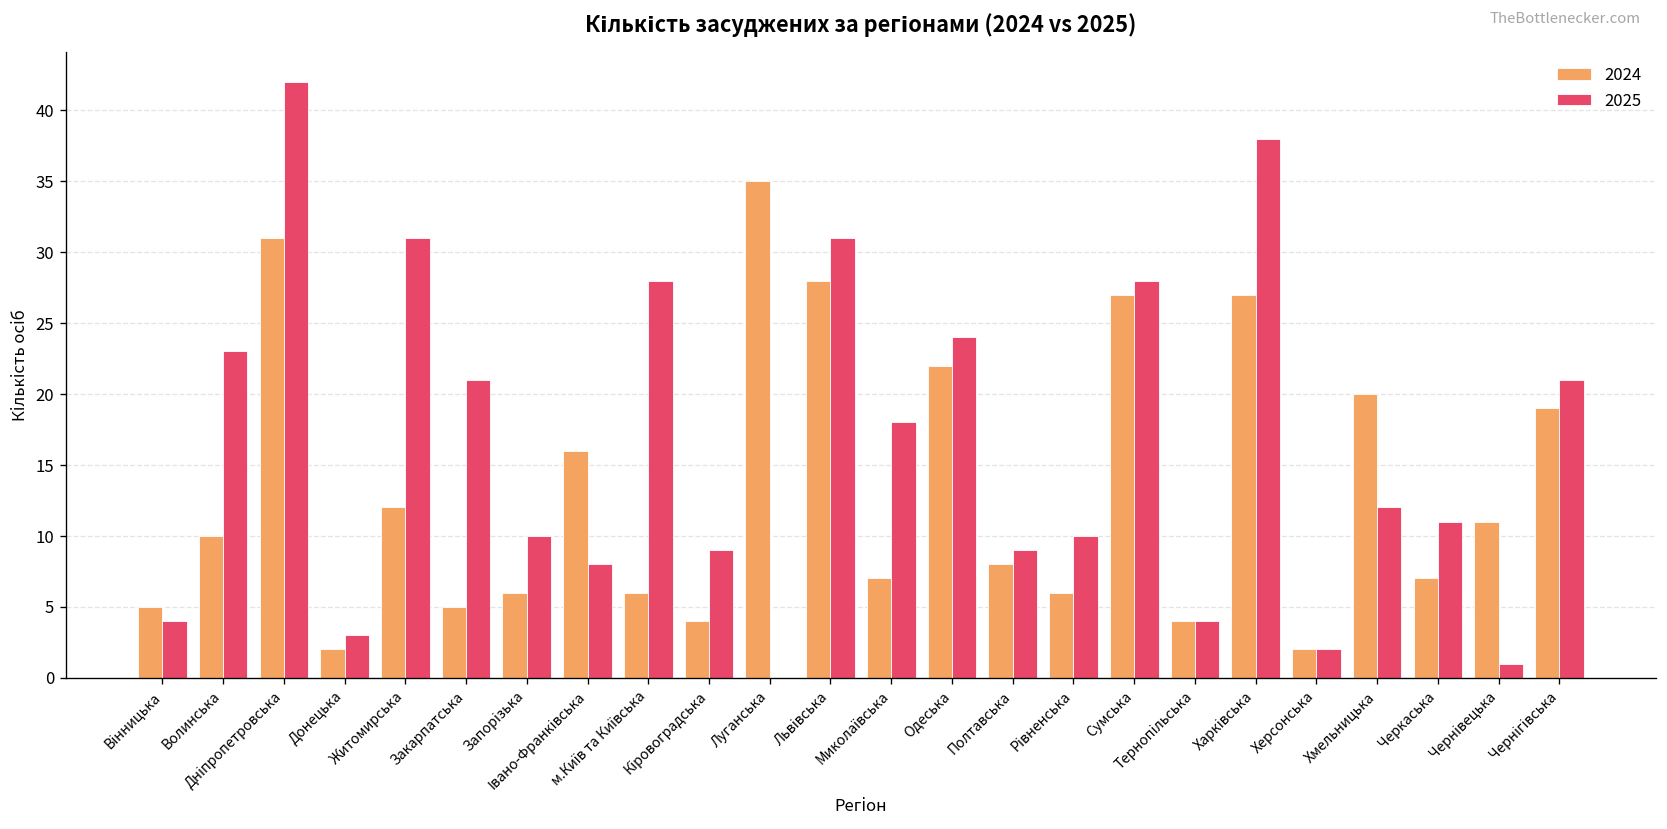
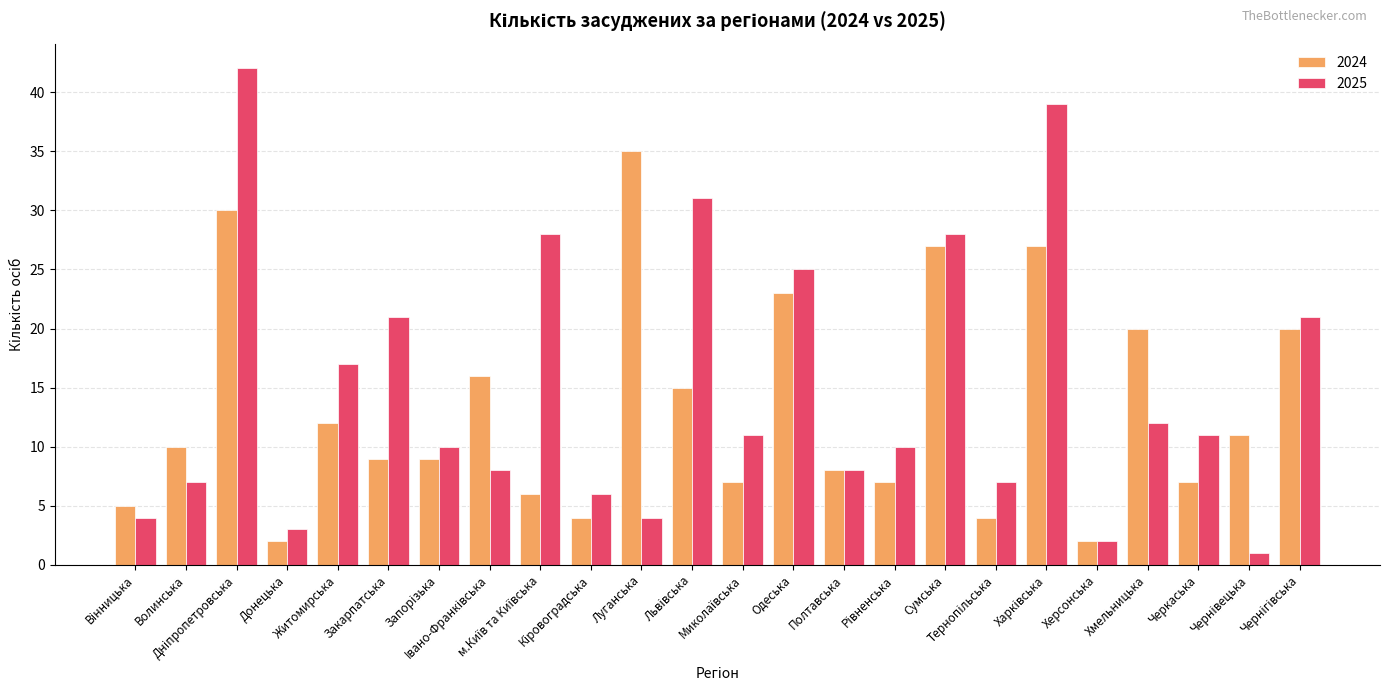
  {
    "2024": {
      "Вінницька": 5,
      "Волинська": 10,
-     "Дніпропетровська": 31,
+     "Дніпропетровська": 30,
      "Донецька": 2,
      "Житомирська": 12,
-     "Закарпатська": 5,
-     "Запорізька": 6,
+     "Закарпатська": 9,
+     "Запорізька": 9,
      "Івано-Франківська": 16,
      "м.Київ та Київська": 6,
      "Кіровоградська": 4,
      "Луганська": 35,
-     "Львівська": 28,
+     "Львівська": 15,
      "Миколаївська": 7,
-     "Одеська": 22,
+     "Одеська": 23,
      "Полтавська": 8,
-     "Рівненська": 6,
+     "Рівненська": 7,
      "Сумська": 27,
      "Тернопільська": 4,
      "Харківська": 27,
      "Херсонська": 2,
      "Хмельницька": 20,
      "Черкаська": 7,
      "Чернівецька": 11,
-     "Чернігівська": 19
+     "Чернігівська": 20
    },
    "2025": {
      "Вінницька": 4,
-     "Волинська": 23,
+     "Волинська": 7,
      "Дніпропетровська": 42,
      "Донецька": 3,
-     "Житомирська": 31,
+     "Житомирська": 17,
      "Закарпатська": 21,
      "Запорізька": 10,
      "Івано-Франківська": 8,
      "м.Київ та Київська": 28,
-     "Кіровоградська": 9,
-     "Луганська": 0,
+     "Кіровоградська": 6,
+     "Луганська": 4,
      "Львівська": 31,
-     "Миколаївська": 18,
-     "Одеська": 24,
-     "Полтавська": 9,
+     "Миколаївська": 11,
+     "Одеська": 25,
+     "Полтавська": 8,
      "Рівненська": 10,
      "Сумська": 28,
-     "Тернопільська": 4,
-     "Харківська": 38,
+     "Тернопільська": 7,
+     "Харківська": 39,
      "Херсонська": 2,
      "Хмельницька": 12,
      "Черкаська": 11,
      "Чернівецька": 1,
      "Чернігівська": 21
    }
  }
